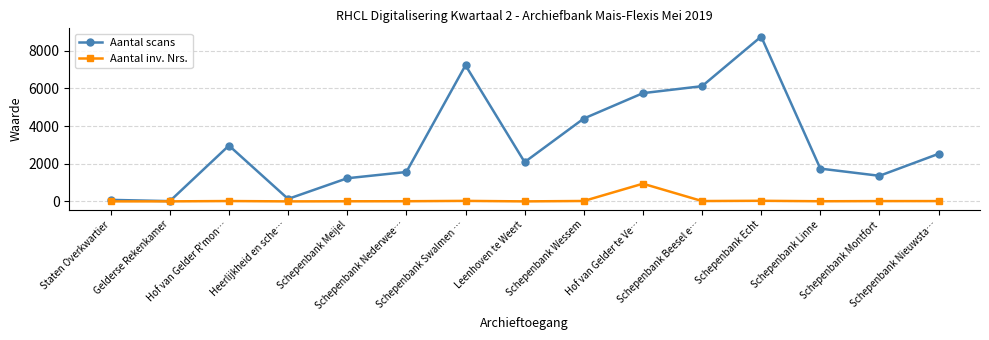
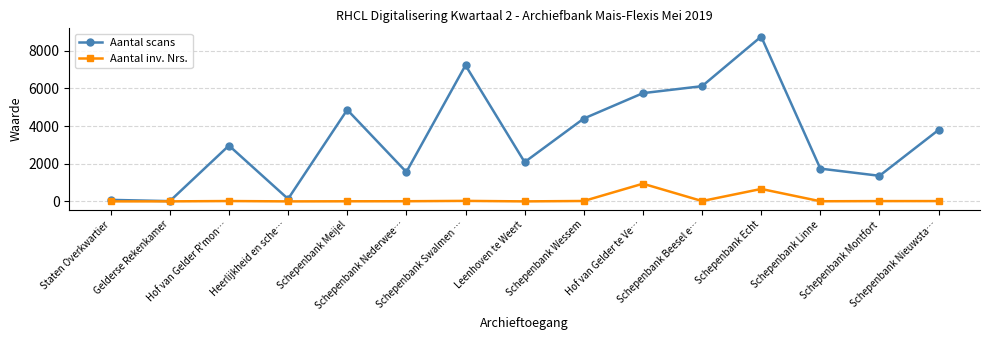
  {
    "Aantal scans": {
      "Hof van Gelder R'mon…": 3000,
-     "Schepenbank Meijel": 1200,
+     "Schepenbank Meijel": 4900,
      "Schepenbank Nederwee…": 1600,
      "Schepenbank Swalmen …": 7200,
      "Leenhoven te Weert": 2100,
      "Schepenbank Wessem": 4400,
      "Hof van Gelder te Ve…": 5700,
      "Schepenbank Beesel e…": 6100,
      "Schepenbank Echt": 8800,
      "Schepenbank Linne": 1700,
      "Schepenbank Montfort": 1400,
-     "Schepenbank Nieuwsta…": 2500
+     "Schepenbank Nieuwsta…": 3800
    },
    "Aantal inv. Nrs.": {
      "Hof van Gelder R'mon…": 0,
      "Schepenbank Meijel": 0,
      "Schepenbank Nederwee…": 0,
      "Schepenbank Swalmen …": 0,
      "Leenhoven te Weert": 0,
      "Schepenbank Wessem": 0,
      "Hof van Gelder te Ve…": 900,
      "Schepenbank Beesel e…": 0,
-     "Schepenbank Echt": 0,
+     "Schepenbank Echt": 700,
      "Schepenbank Linne": 0,
      "Schepenbank Montfort": 0,
      "Schepenbank Nieuwsta…": 0
    }
  }
